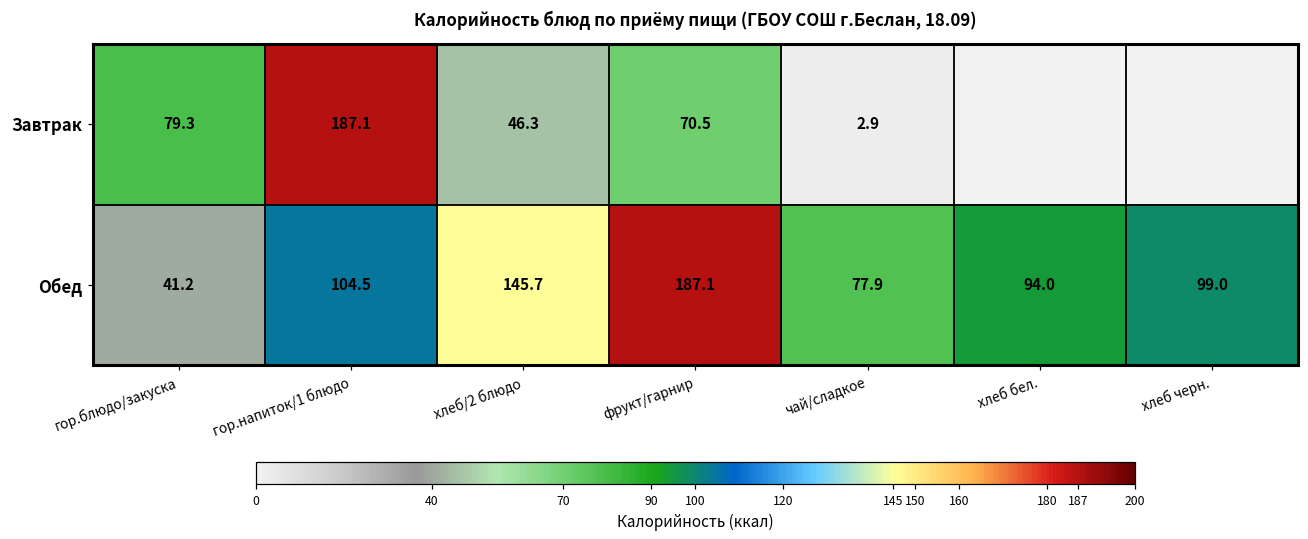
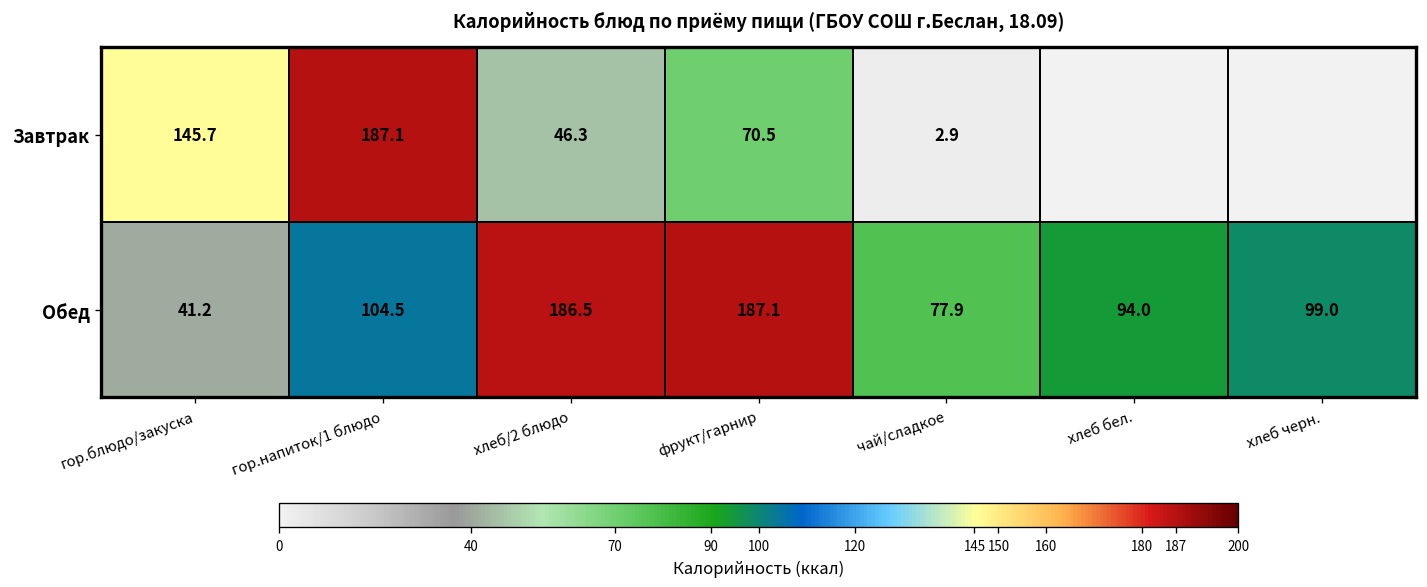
  {
    "Завтрак": {
-     "гор.блюдо/закуска": 79.3,
+     "гор.блюдо/закуска": 145.7,
      "гор.напиток/1 блюдо": 187.1,
      "хлеб/2 блюдо": 46.3,
      "фрукт/гарнир": 70.5,
      "чай/сладкое": 2.9
    },
    "Обед": {
      "гор.блюдо/закуска": 41.2,
      "гор.напиток/1 блюдо": 104.5,
-     "хлеб/2 блюдо": 145.7,
+     "хлеб/2 блюдо": 186.5,
      "фрукт/гарнир": 187.1,
      "чай/сладкое": 77.9,
      "хлеб бел.": 94.0,
      "хлеб черн.": 99.0
    }
  }
